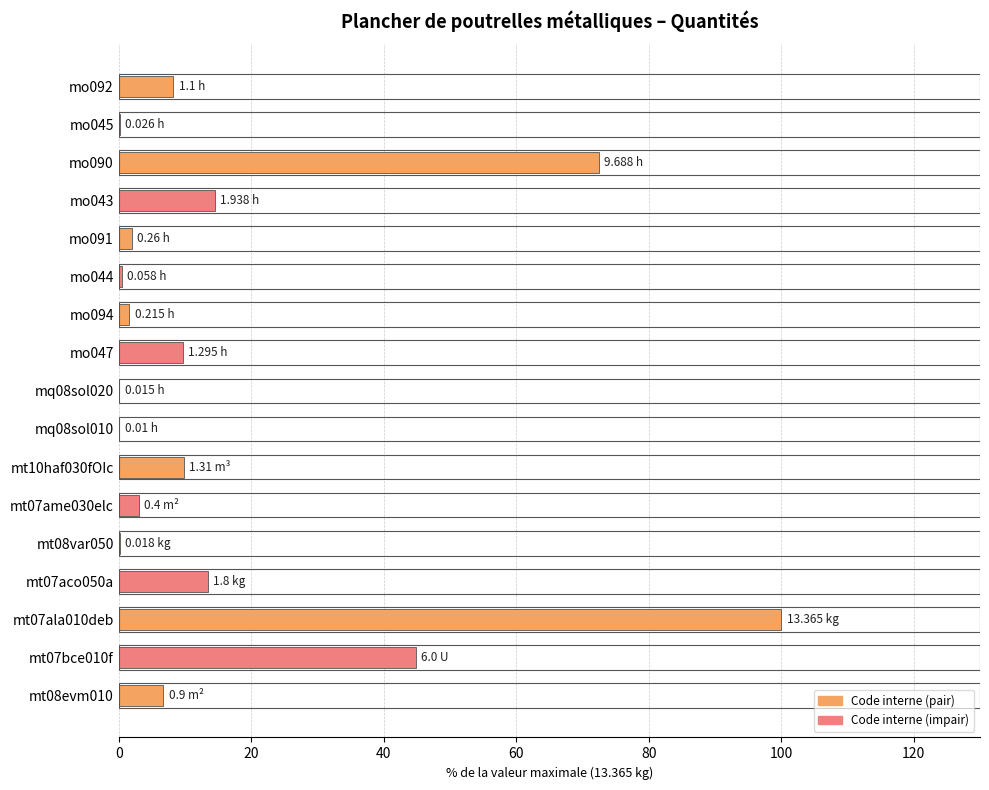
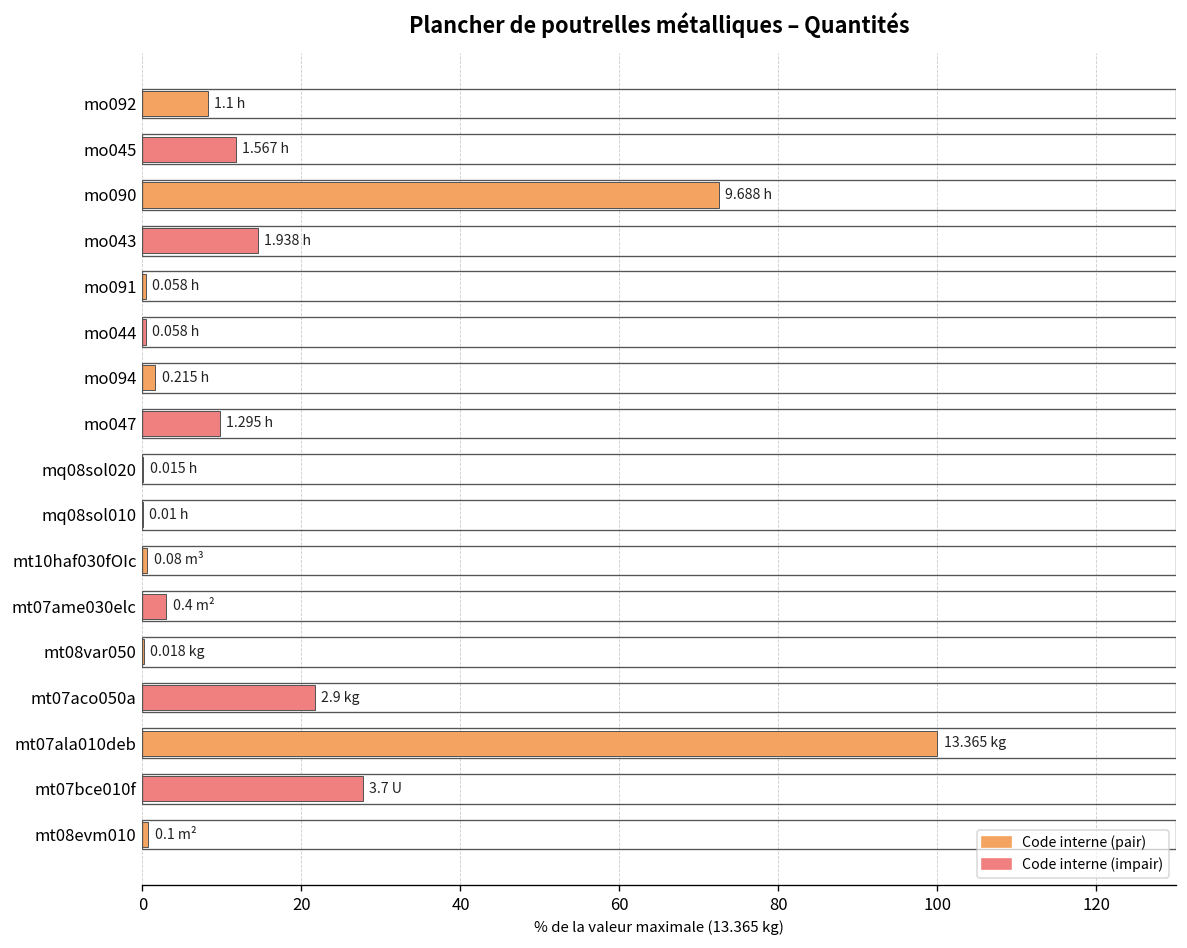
  {
-   "mo045": 0.026,
-   "mo091": 0.26,
-   "mt10haf030fOIc": 1.31,
-   "mt07aco050a": 1.8,
-   "mt07bce010f": 6.0,
-   "mt08evm010": 0.9
+   "mo045": 1.567,
+   "mo091": 0.058,
+   "mt10haf030fOIc": 0.08,
+   "mt07aco050a": 2.9,
+   "mt07bce010f": 3.7,
+   "mt08evm010": 0.1
  }
